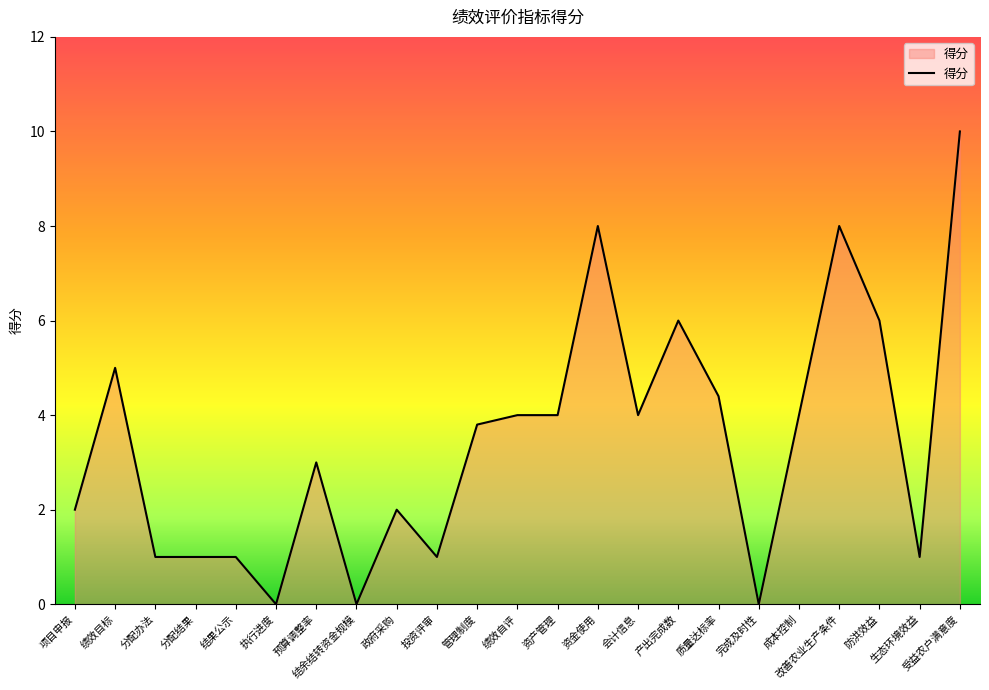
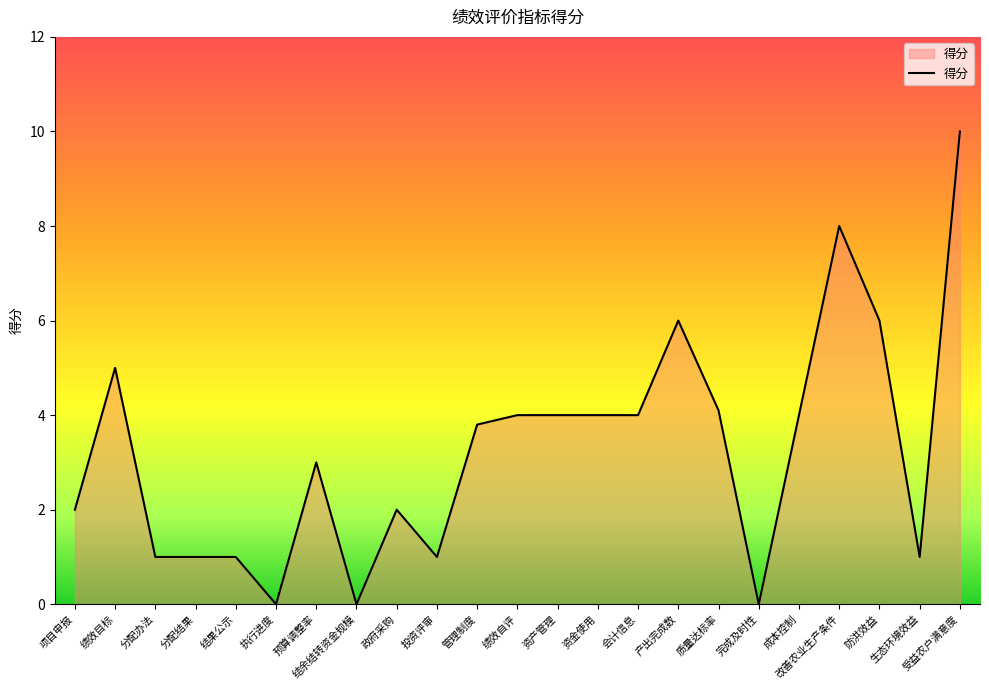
  {
    "项目申报": 2.0,
    "绩效目标": 5.0,
    "分配办法": 1.0,
    "分配结果": 1.0,
    "结果公示": 1.0,
    "执行进度": 0.0,
    "预算调整率": 3.0,
    "结余结转资金规模": 0.0,
    "政府采购": 2.0,
    "投资评审": 1.0,
    "管理制度": 3.8,
    "绩效自评": 4.0,
    "资产管理": 4.0,
-   "资金使用": 8,
+   "资金使用": 4,
    "会计信息": 4.0,
    "产出完成数": 6.0,
-   "质量达标率": 4.4,
+   "质量达标率": 4.1,
    "完成及时性": 0.0,
    "成本控制": 4.0,
    "改善农业生产条件": 8.0,
    "防洪效益": 6.0,
    "生态环境效益": 1.0,
    "受益农户满意度": 10.0
  }
